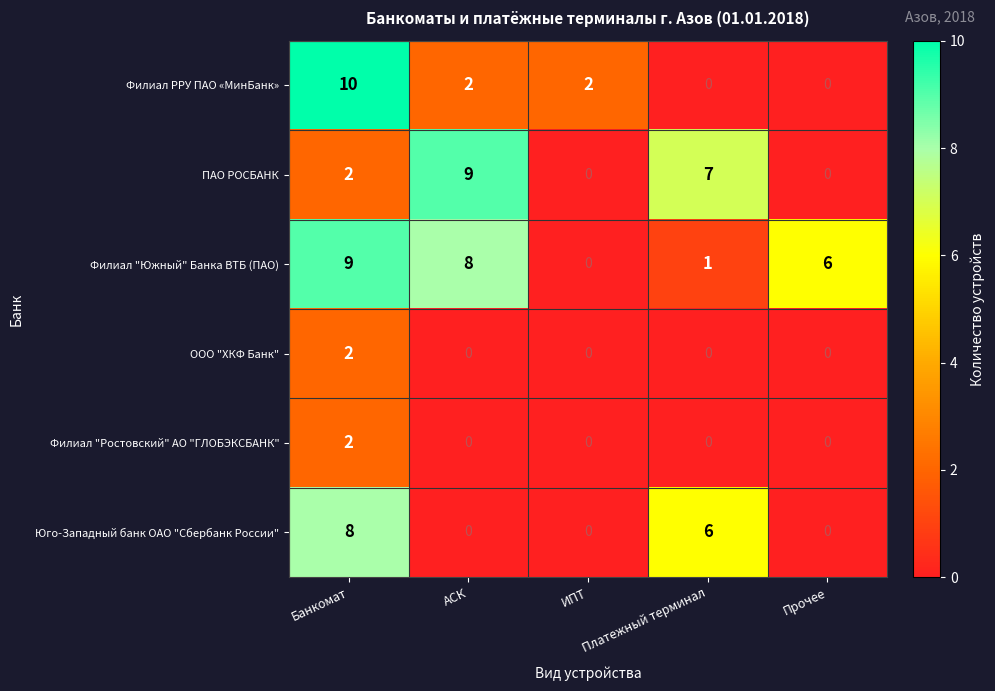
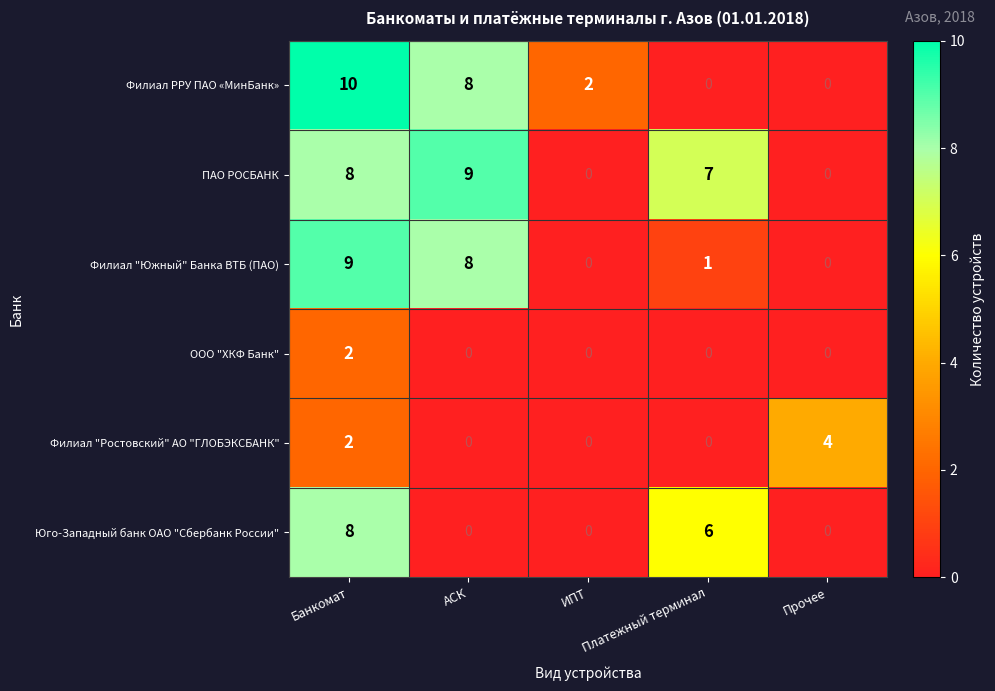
  {
    "Филиал РРУ ПАО «МинБанк»": {
      "Банкомат": 10,
-     "АСК": 2,
+     "АСК": 8,
      "ИПТ": 2,
      "Платежный терминал": 0,
      "Прочее": 0
    },
    "ПАО РОСБАНК": {
-     "Банкомат": 2,
+     "Банкомат": 8,
      "АСК": 9,
      "ИПТ": 0,
      "Платежный терминал": 7,
      "Прочее": 0
    },
    "Филиал \"Южный\" Банка ВТБ (ПАО)": {
      "Банкомат": 9,
      "АСК": 8,
      "ИПТ": 0,
      "Платежный терминал": 1,
-     "Прочее": 6
+     "Прочее": 0
    },
    "ООО \"ХКФ Банк\"": {
      "Банкомат": 2,
      "АСК": 0,
      "ИПТ": 0,
      "Платежный терминал": 0,
      "Прочее": 0
    },
    "Филиал \"Ростовский\" АО \"ГЛОБЭКСБАНК\"": {
      "Банкомат": 2,
      "АСК": 0,
      "ИПТ": 0,
      "Платежный терминал": 0,
-     "Прочее": 0
+     "Прочее": 4
    },
    "Юго-Западный банк ОАО \"Сбербанк России\"": {
      "Банкомат": 8,
      "АСК": 0,
      "ИПТ": 0,
      "Платежный терминал": 6,
      "Прочее": 0
    }
  }
